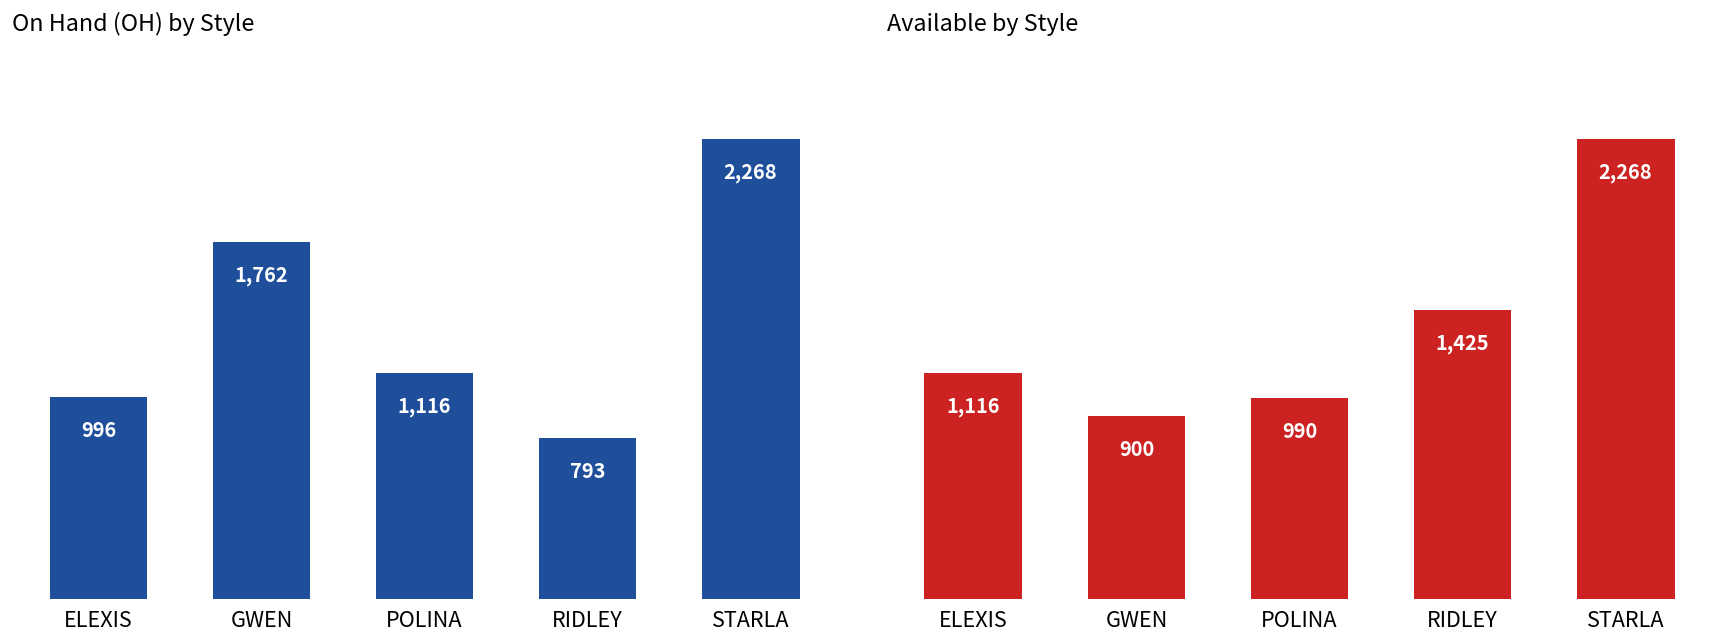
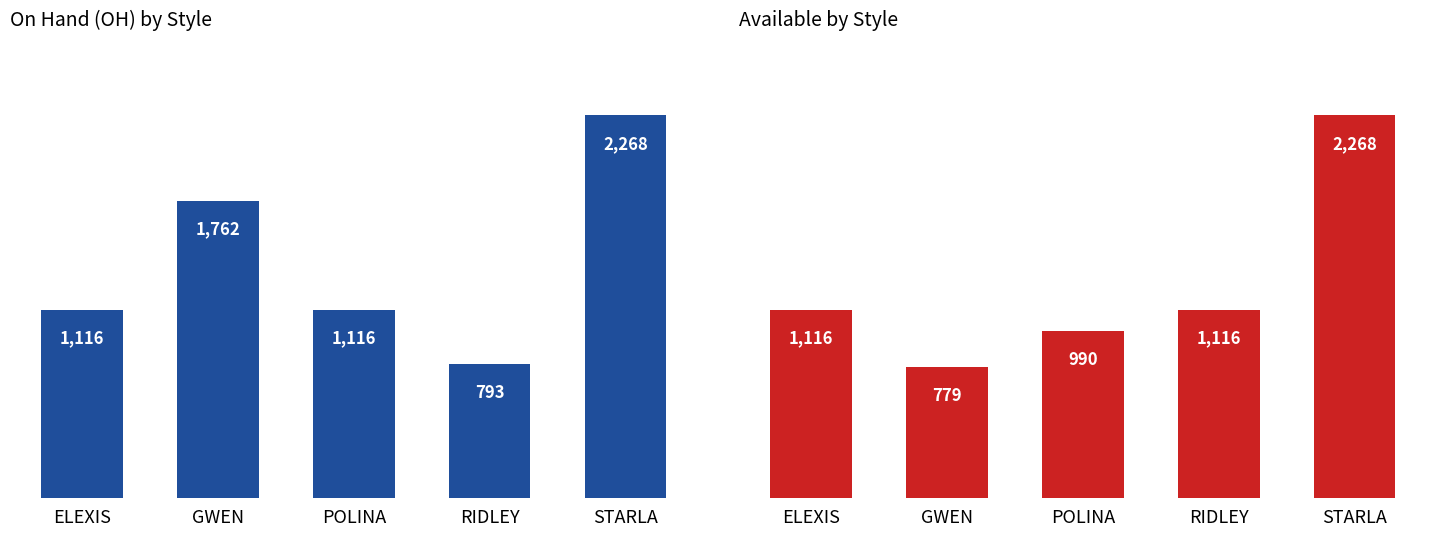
  {
    "On Hand (OH) by Style": {
-     "ELEXIS": "996",
+     "ELEXIS": "1,116",
      "GWEN": "1,762",
      "POLINA": "1,116",
      "RIDLEY": "793",
      "STARLA": "2,268"
    },
    "Available by Style": {
      "ELEXIS": "1,116",
-     "GWEN": "900",
+     "GWEN": "779",
      "POLINA": "990",
-     "RIDLEY": "1,425",
+     "RIDLEY": "1,116",
      "STARLA": "2,268"
    }
  }
